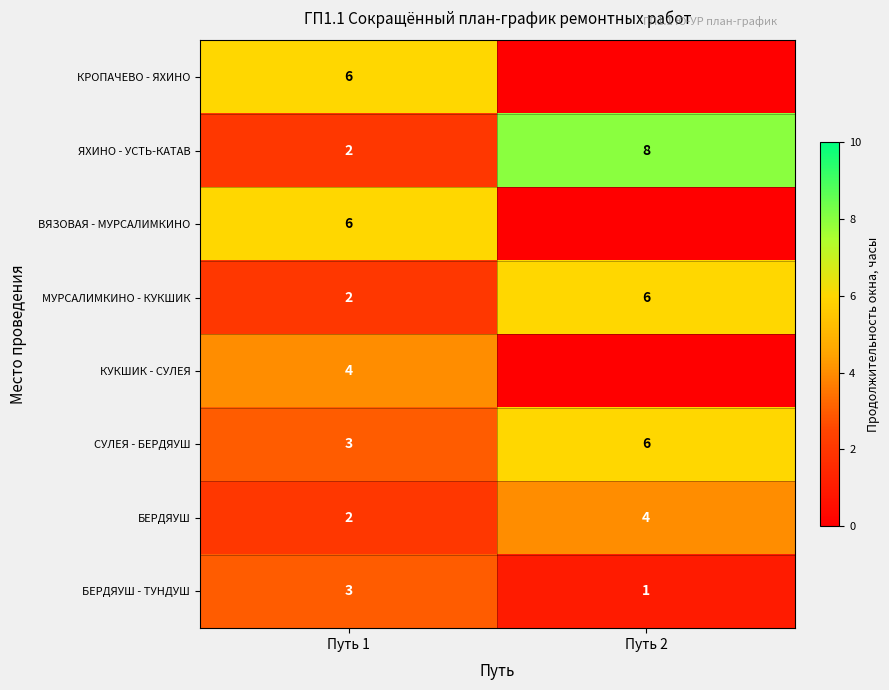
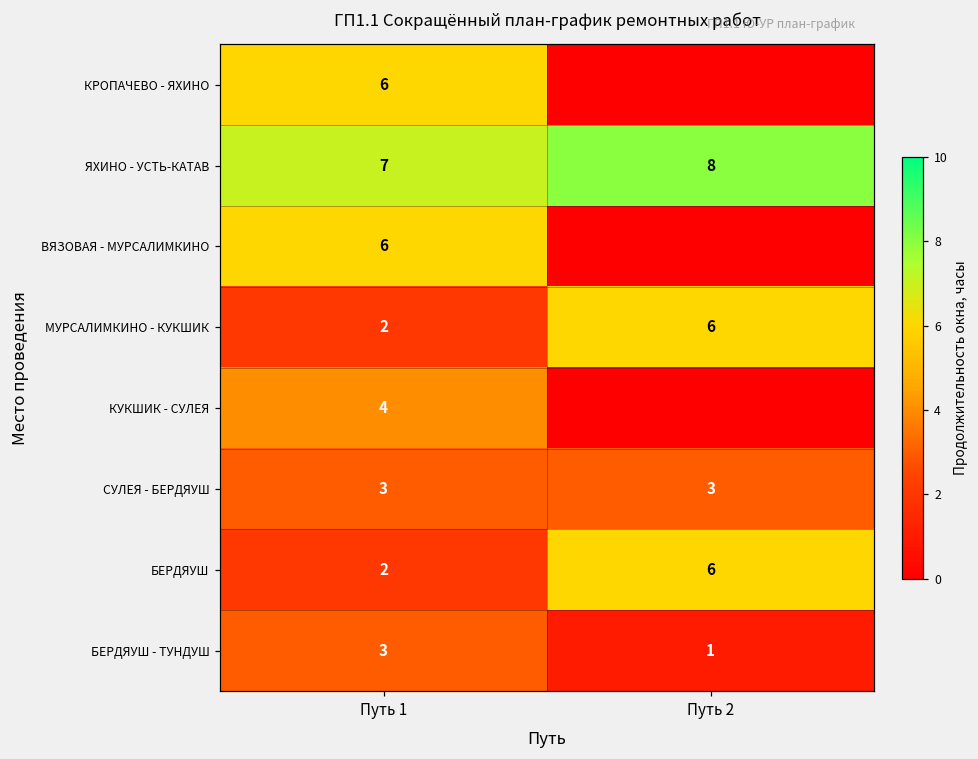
  {
    "КРОПАЧЕВО - ЯХИНО": {
      "Путь 1": 6
    },
    "ЯХИНО - УСТЬ-КАТАВ": {
-     "Путь 1": 2,
+     "Путь 1": 7,
      "Путь 2": 8
    },
    "ВЯЗОВАЯ - МУРСАЛИМКИНО": {
      "Путь 1": 6
    },
    "МУРСАЛИМКИНО - КУКШИК": {
      "Путь 1": 2,
      "Путь 2": 6
    },
    "КУКШИК - СУЛЕЯ": {
      "Путь 1": 4
    },
    "СУЛЕЯ - БЕРДЯУШ": {
      "Путь 1": 3,
-     "Путь 2": 6
+     "Путь 2": 3
    },
    "БЕРДЯУШ": {
      "Путь 1": 2,
-     "Путь 2": 4
+     "Путь 2": 6
    },
    "БЕРДЯУШ - ТУНДУШ": {
      "Путь 1": 3,
      "Путь 2": 1
    }
  }
